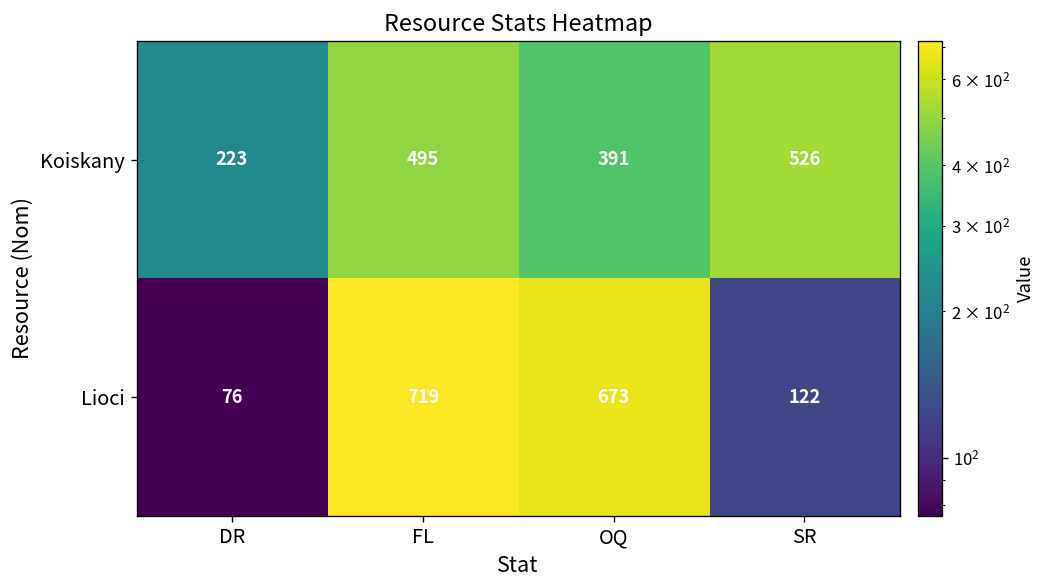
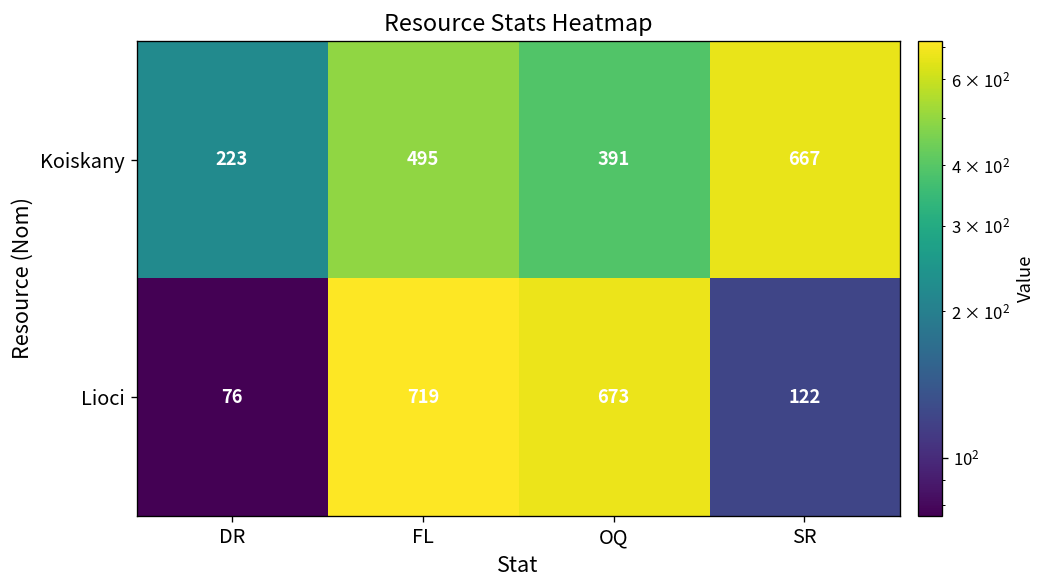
  {
    "Koiskany": {
      "DR": 223,
      "FL": 495,
      "OQ": 391,
-     "SR": 526
+     "SR": 667
    },
    "Lioci": {
      "DR": 76,
      "FL": 719,
      "OQ": 673,
      "SR": 122
    }
  }
